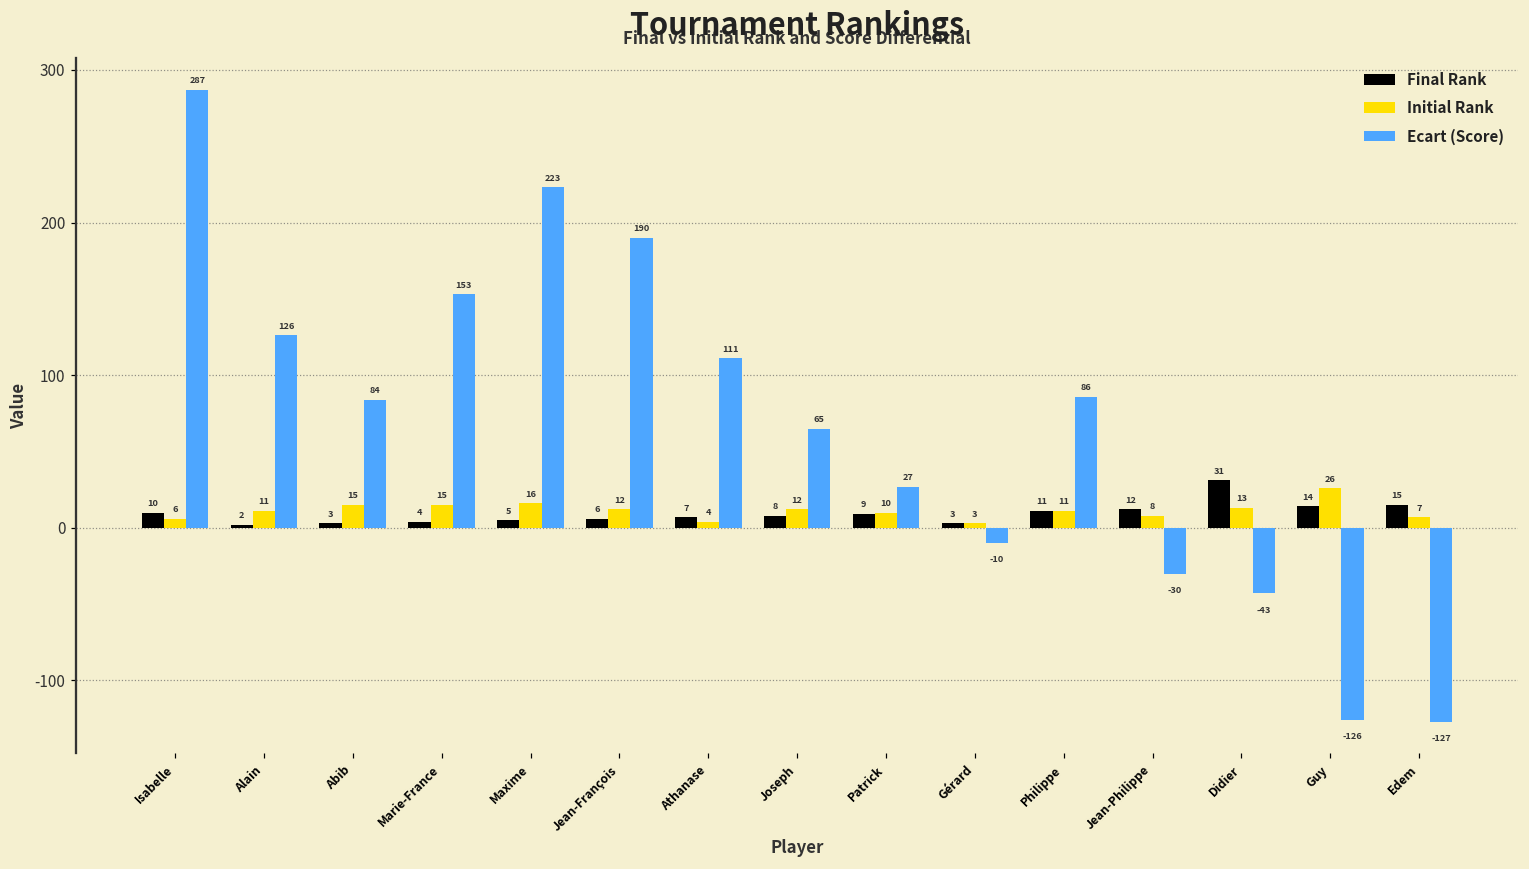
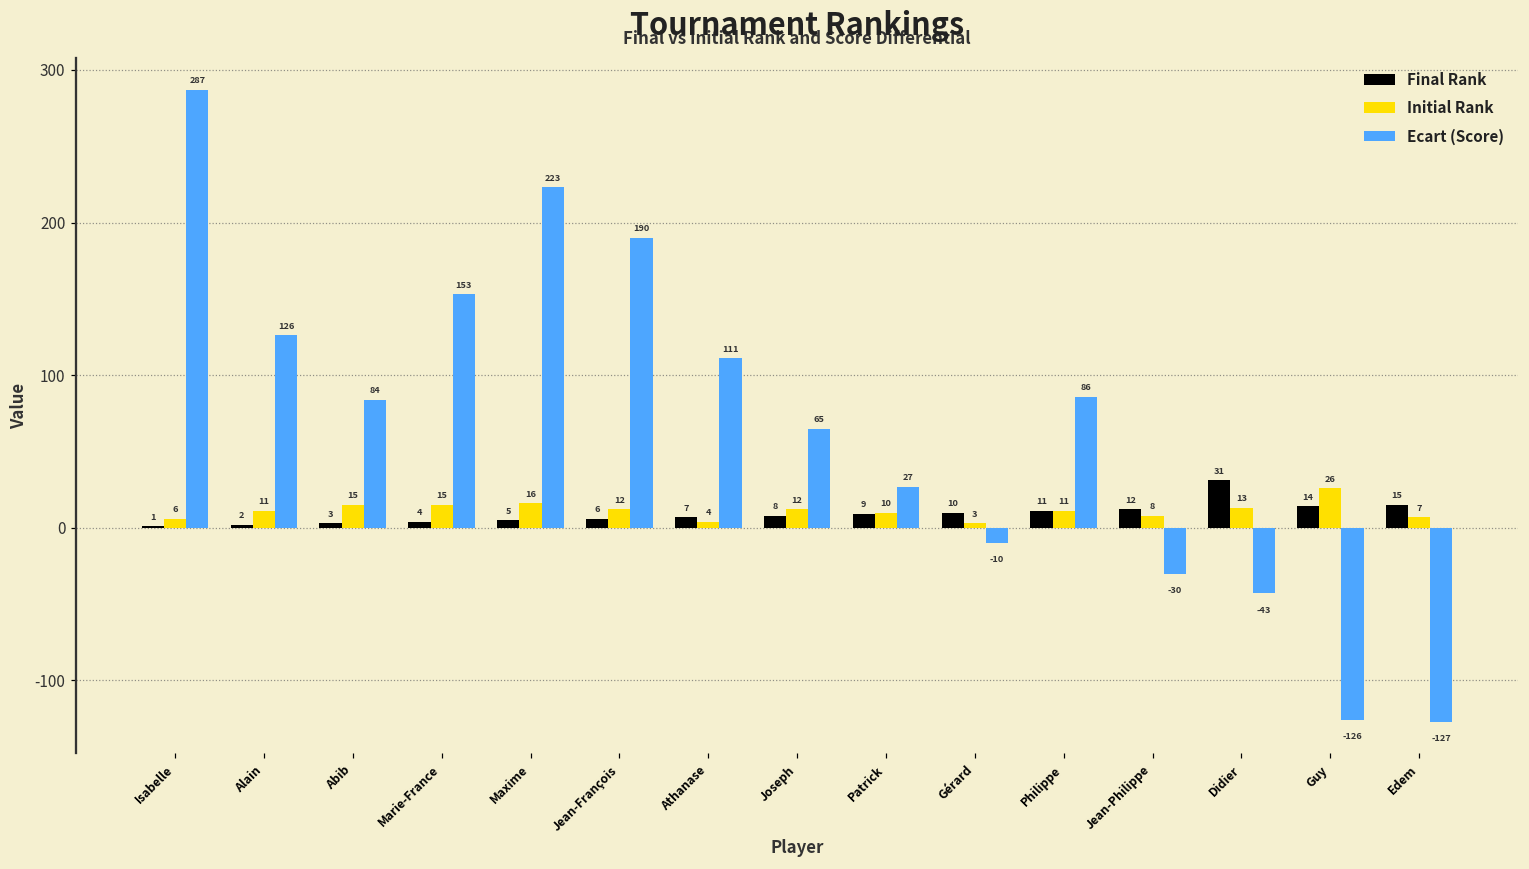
  {
    "Final Rank": {
-     "Isabelle": 10,
+     "Isabelle": 1,
      "Alain": 2,
      "Abib": 3,
      "Marie-France": 4,
      "Maxime": 5,
      "Jean-François": 6,
      "Athanase": 7,
      "Joseph": 8,
      "Patrick": 9,
-     "Gérard": 3,
+     "Gérard": 10,
      "Philippe": 11,
      "Jean-Philippe": 12,
      "Didier": 31,
      "Guy": 14,
      "Edem": 15
    },
    "Initial Rank": {
      "Isabelle": 6,
      "Alain": 11,
      "Abib": 15,
      "Marie-France": 15,
      "Maxime": 16,
      "Jean-François": 12,
      "Athanase": 4,
      "Joseph": 12,
      "Patrick": 10,
      "Gérard": 3,
      "Philippe": 11,
      "Jean-Philippe": 8,
      "Didier": 13,
      "Guy": 26,
      "Edem": 7
    },
    "Ecart (Score)": {
      "Isabelle": 287,
      "Alain": 126,
      "Abib": 84,
      "Marie-France": 153,
      "Maxime": 223,
      "Jean-François": 190,
      "Athanase": 111,
      "Joseph": 65,
      "Patrick": 27,
      "Gérard": -10,
      "Philippe": 86,
      "Jean-Philippe": -30,
      "Didier": -43,
      "Guy": -126,
      "Edem": -127
    }
  }
